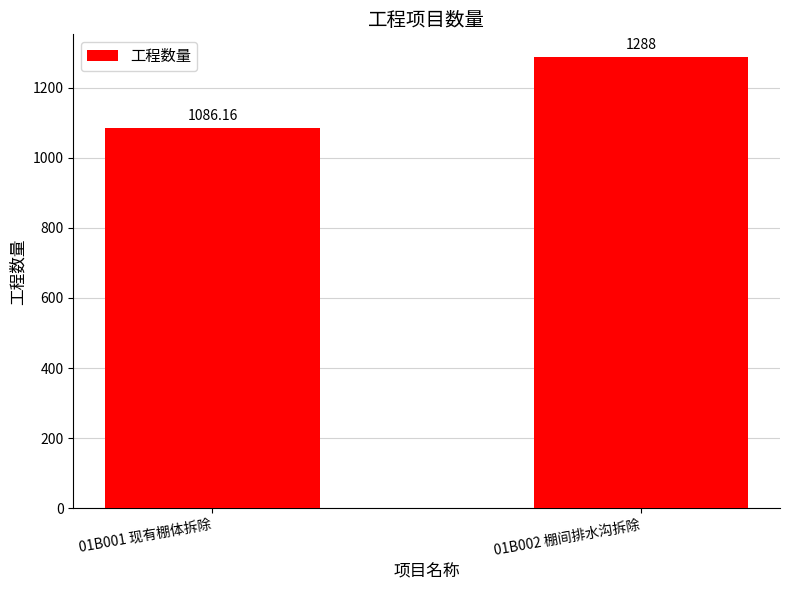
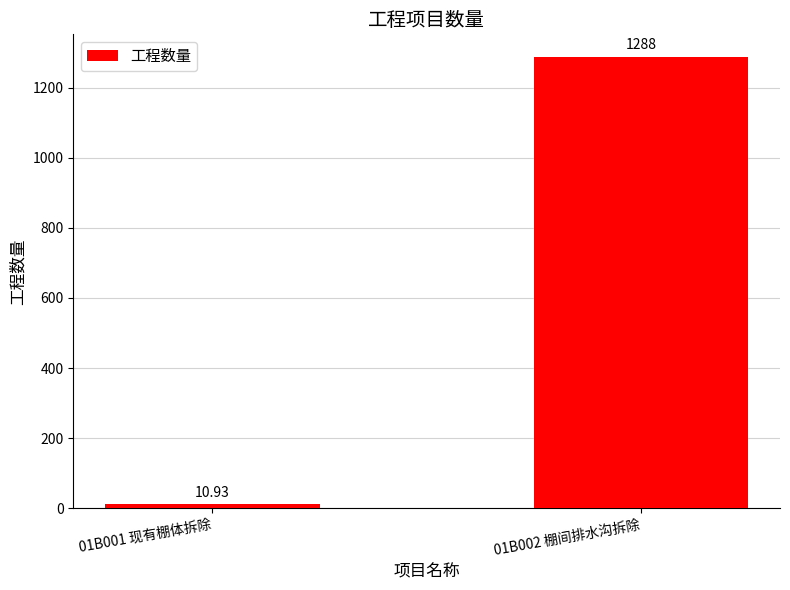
  {
-   "01B001 现有棚体拆除": 1086.16,
+   "01B001 现有棚体拆除": 10.93,
    "01B002 棚间排水沟拆除": 1288
  }
